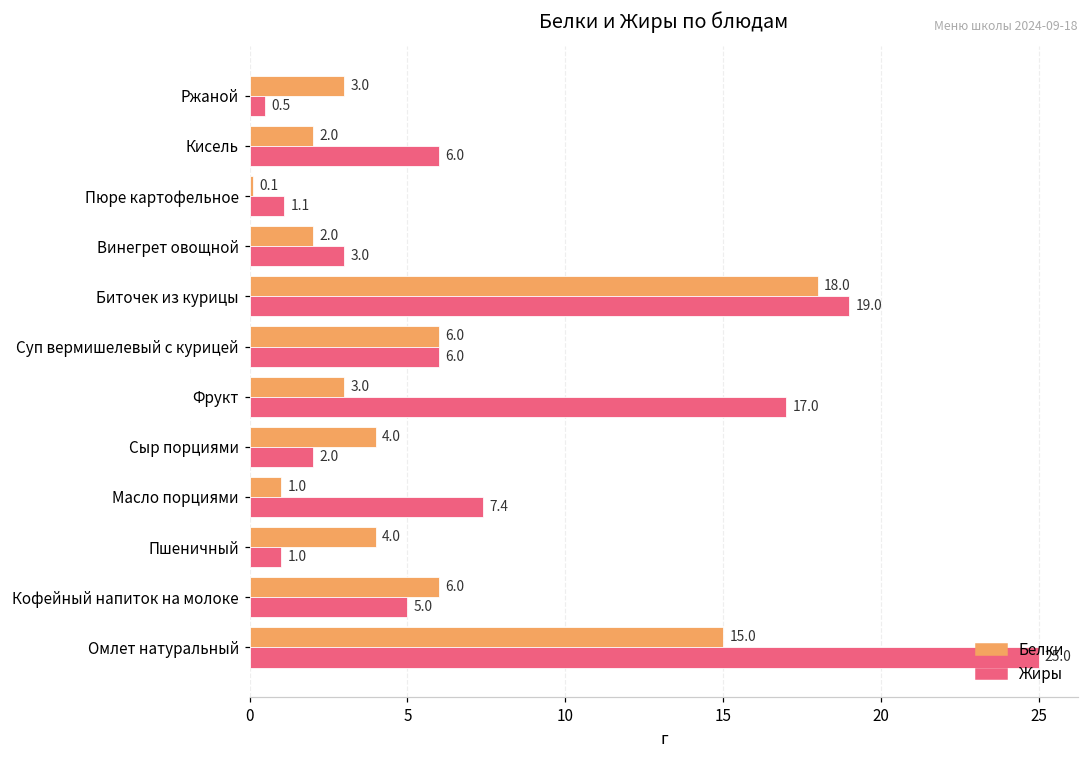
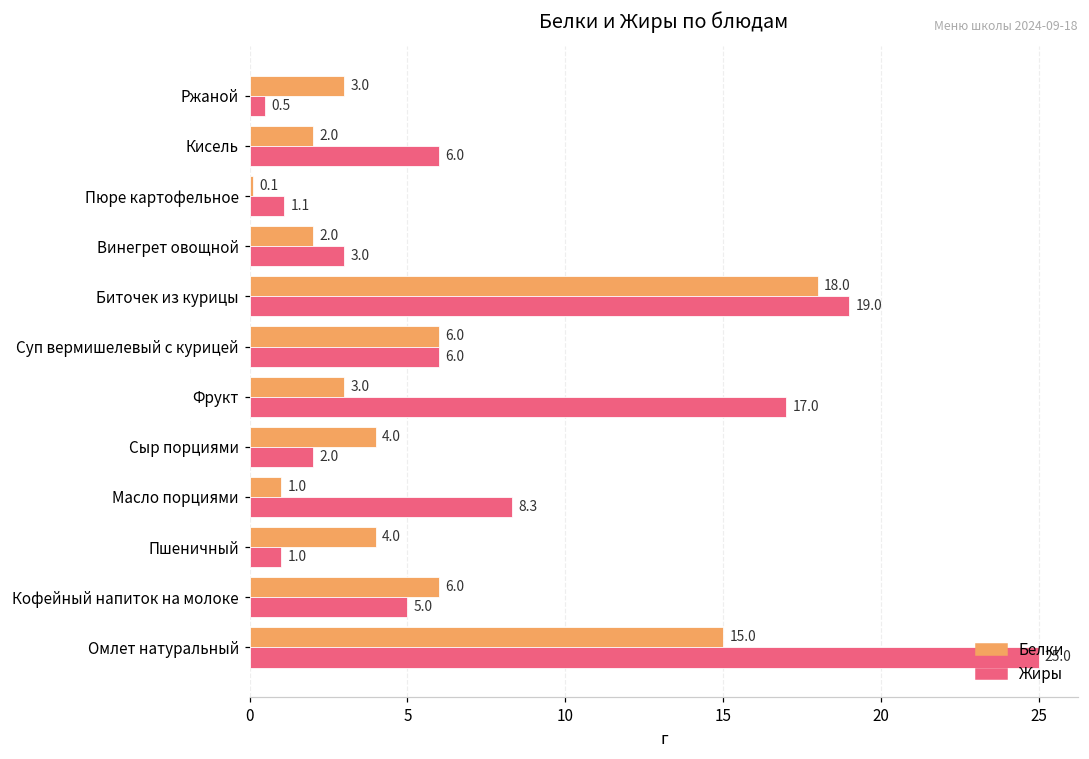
  {
    "Белки": {
      "Ржаной": 3.0,
      "Кисель": 2.0,
      "Пюре картофельное": 0.1,
      "Винегрет овощной": 2.0,
      "Биточек из курицы": 18.0,
      "Суп вермишелевый с курицей": 6.0,
      "Фрукт": 3.0,
      "Сыр порциями": 4.0,
      "Масло порциями": 1.0,
      "Пшеничный": 4.0,
      "Кофейный напиток на молоке": 6.0,
      "Омлет натуральный": 15.0
    },
    "Жиры": {
      "Ржаной": 0.5,
      "Кисель": 6.0,
      "Пюре картофельное": 1.1,
      "Винегрет овощной": 3.0,
      "Биточек из курицы": 19.0,
      "Суп вермишелевый с курицей": 6.0,
      "Фрукт": 17.0,
      "Сыр порциями": 2.0,
-     "Масло порциями": 7.4,
+     "Масло порциями": 8.3,
      "Пшеничный": 1.0,
      "Кофейный напиток на молоке": 5.0,
      "Омлет натуральный": 25.0
    }
  }
